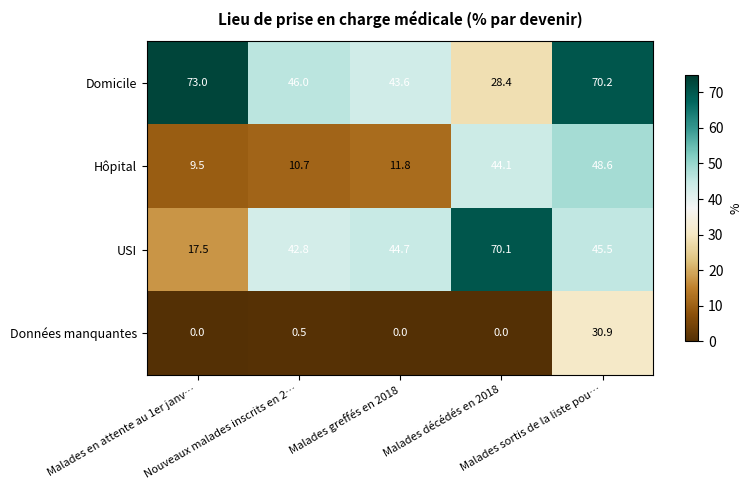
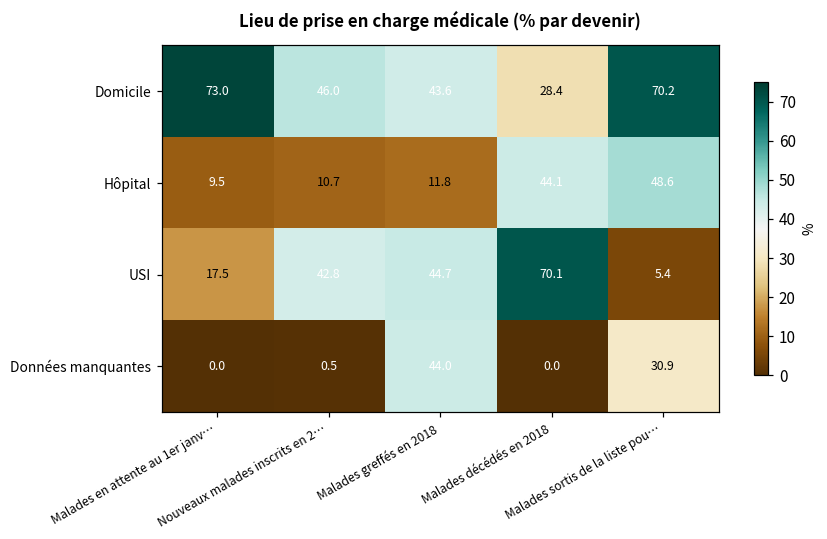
  {
    "Domicile": {
      "Malades en attente au 1er janv…": 73.0,
      "Nouveaux malades inscrits en 2…": 46.0,
      "Malades décédés en 2018": 28.4,
      "Malades sortis de la liste pou…": 70.2
    },
    "Hôpital": {
      "Malades en attente au 1er janv…": 9.5,
      "Nouveaux malades inscrits en 2…": 10.7,
      "Malades greffés en 2018": 11.8,
      "Malades décédés en 2018": 44.1,
      "Malades sortis de la liste pou…": 48.6
    },
    "USI": {
      "Malades en attente au 1er janv…": 17.5,
      "Malades greffés en 2018": 44.7,
      "Malades décédés en 2018": 70.1,
-     "Malades sortis de la liste pou…": 45.5
+     "Malades sortis de la liste pou…": 5.4
    },
    "Données manquantes": {
      "Malades en attente au 1er janv…": 0.0,
      "Nouveaux malades inscrits en 2…": 0.5,
-     "Malades greffés en 2018": 0.0,
+     "Malades greffés en 2018": 44.0,
      "Malades décédés en 2018": 0.0,
      "Malades sortis de la liste pou…": 30.9
    }
  }
